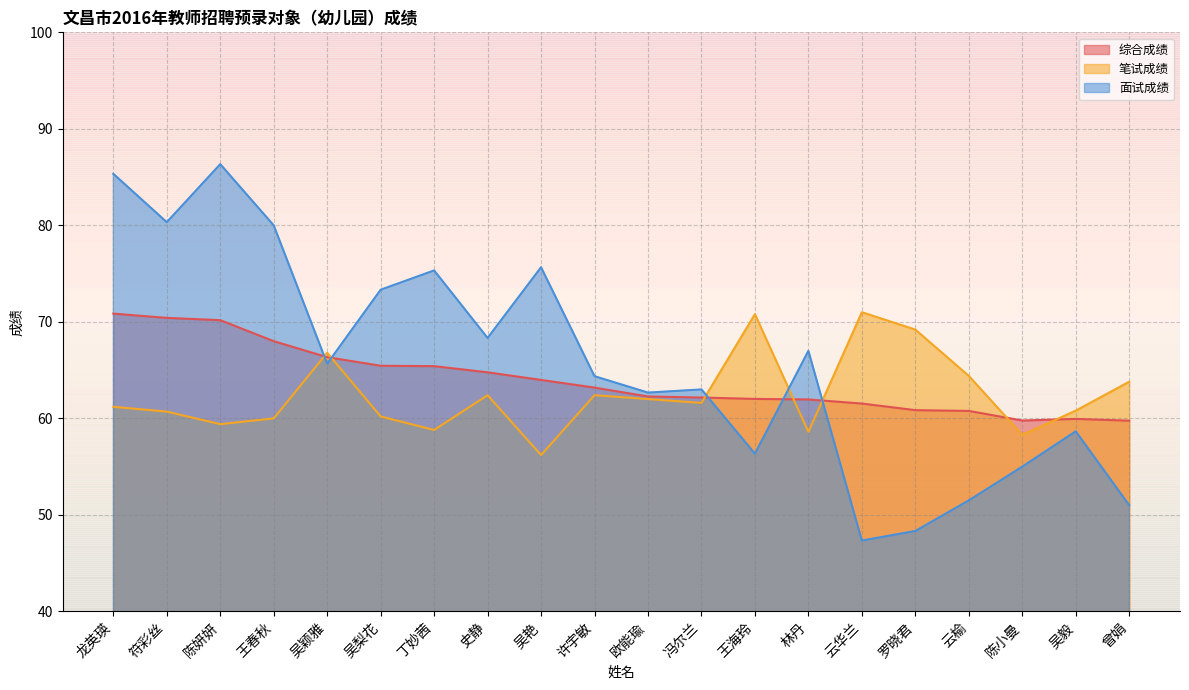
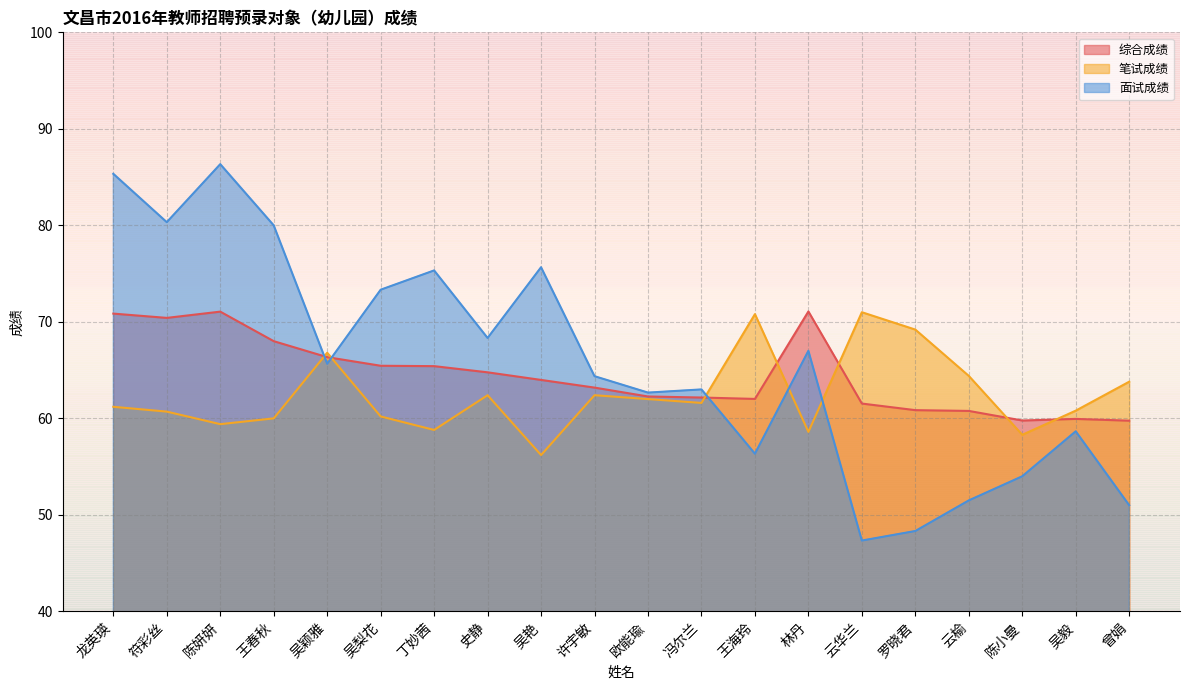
  {
    "综合成绩": {
      "龙英瑛": 71,
      "符彩丝": 70,
-     "陈妍妍": 70,
+     "陈妍妍": 71,
      "王春秋": 68,
      "吴颖雅": 66,
      "吴梨花": 65,
      "丁妙茜": 65,
      "史静": 65,
      "吴艳": 64,
      "许宇敏": 63,
      "欧能瑜": 62,
      "冯尔兰": 62,
      "王海玲": 62,
-     "林丹": 62,
+     "林丹": 71,
      "云华兰": 62,
      "罗晓君": 61,
      "云榆": 61,
      "陈小曼": 60,
      "吴毅": 60,
      "曾娟": 60
    },
    "笔试成绩": {
      "龙英瑛": 61,
      "符彩丝": 61,
      "陈妍妍": 59,
      "王春秋": 60,
      "吴颖雅": 67,
      "吴梨花": 60,
      "丁妙茜": 59,
      "史静": 62,
      "吴艳": 56,
      "许宇敏": 62,
      "欧能瑜": 62,
      "冯尔兰": 62,
      "王海玲": 71,
      "林丹": 59,
      "云华兰": 71,
      "罗晓君": 69,
      "云榆": 64,
      "陈小曼": 58,
      "吴毅": 61,
      "曾娟": 64
    },
    "面试成绩": {
      "龙英瑛": 85,
      "符彩丝": 80,
      "陈妍妍": 86,
      "王春秋": 80,
      "吴颖雅": 66,
      "吴梨花": 73,
      "丁妙茜": 75,
      "史静": 68,
      "吴艳": 76,
      "许宇敏": 64,
      "欧能瑜": 63,
      "冯尔兰": 63,
      "王海玲": 56,
      "林丹": 67,
      "云华兰": 47,
      "罗晓君": 48,
      "云榆": 52,
-     "陈小曼": 55,
+     "陈小曼": 54,
      "吴毅": 59,
      "曾娟": 51
    }
  }
